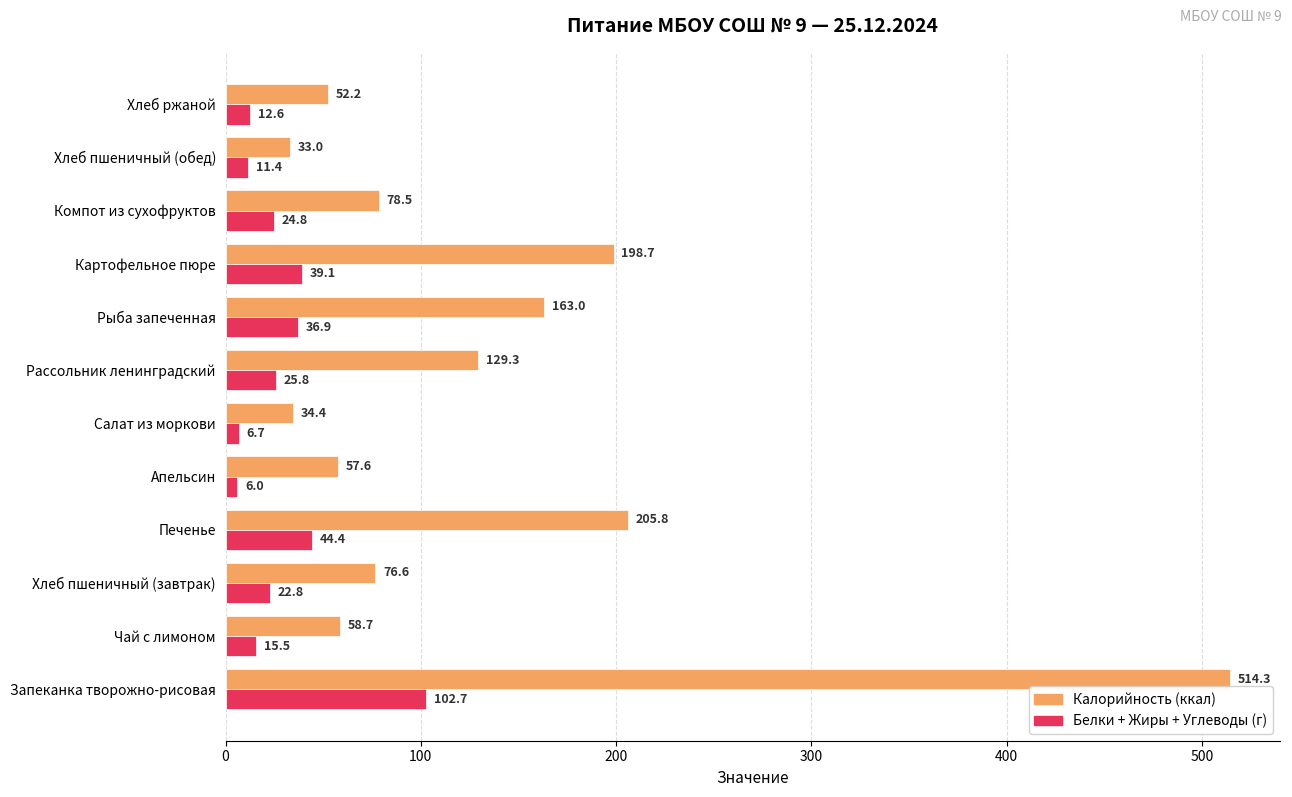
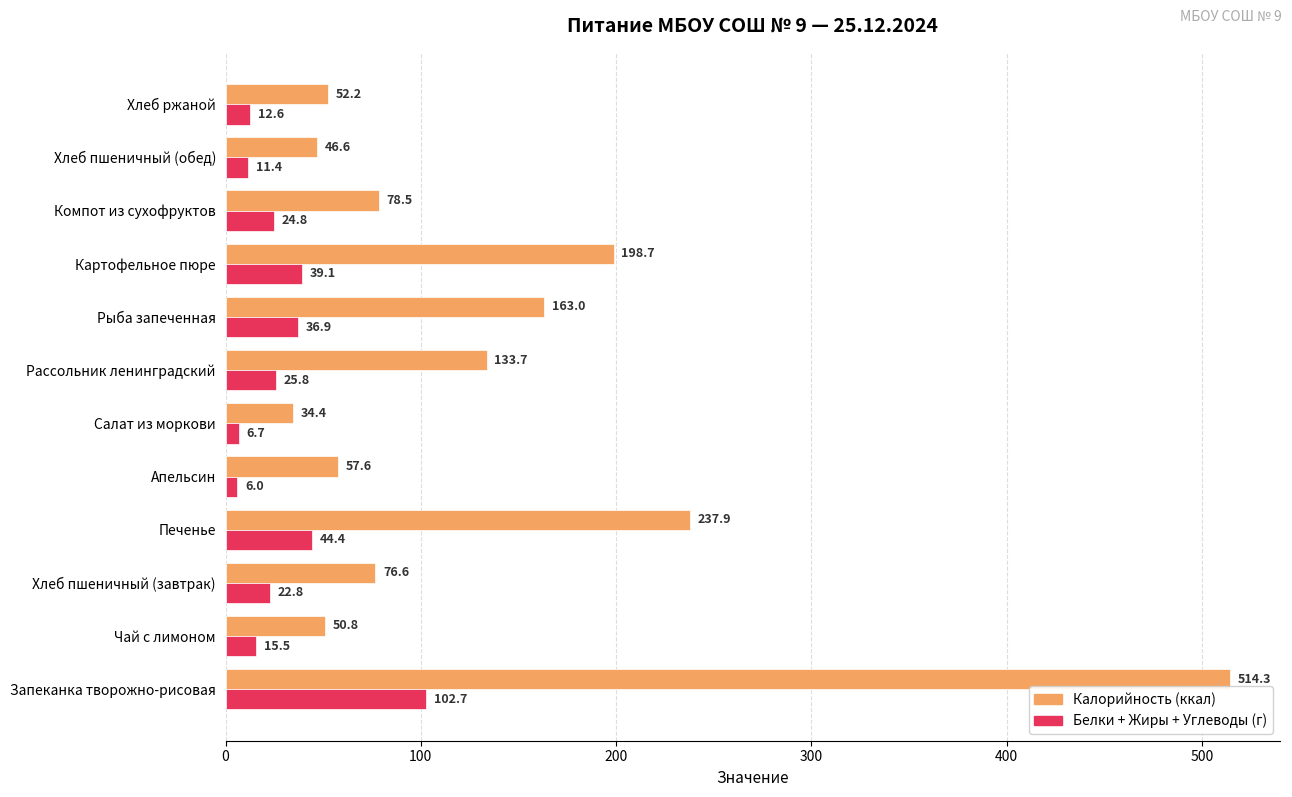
  {
    "Калорийность (ккал)": {
      "Хлеб ржаной": 52.2,
-     "Хлеб пшеничный (обед)": 33.0,
+     "Хлеб пшеничный (обед)": 46.6,
      "Компот из сухофруктов": 78.5,
      "Картофельное пюре": 198.7,
      "Рыба запеченная": 163.0,
-     "Рассольник ленинградский": 129.3,
+     "Рассольник ленинградский": 133.7,
      "Салат из моркови": 34.4,
      "Апельсин": 57.6,
-     "Печенье": 205.8,
+     "Печенье": 237.9,
      "Хлеб пшеничный (завтрак)": 76.6,
-     "Чай с лимоном": 58.7,
+     "Чай с лимоном": 50.8,
      "Запеканка творожно-рисовая": 514.3
    },
    "Белки + Жиры + Углеводы (г)": {
      "Хлеб ржаной": 12.6,
      "Хлеб пшеничный (обед)": 11.4,
      "Компот из сухофруктов": 24.8,
      "Картофельное пюре": 39.1,
      "Рыба запеченная": 36.9,
      "Рассольник ленинградский": 25.8,
      "Салат из моркови": 6.7,
      "Апельсин": 6.0,
      "Печенье": 44.4,
      "Хлеб пшеничный (завтрак)": 22.8,
      "Чай с лимоном": 15.5,
      "Запеканка творожно-рисовая": 102.7
    }
  }
